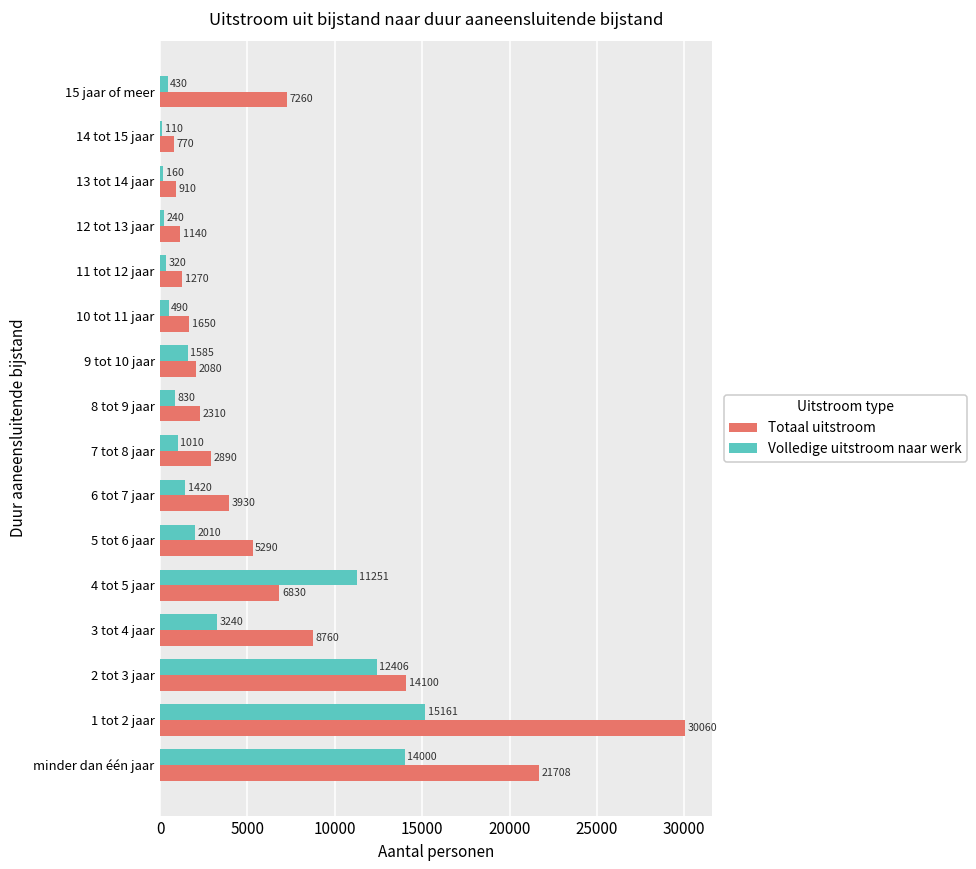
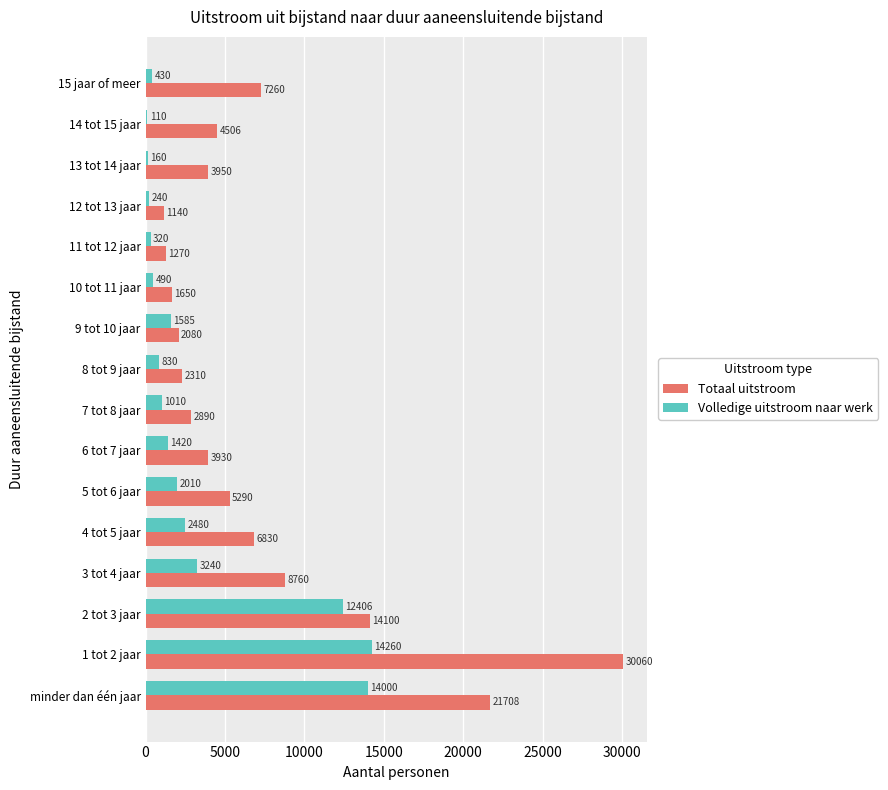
  {
    "Totaal uitstroom": {
      "15 jaar of meer": 7260,
-     "14 tot 15 jaar": 770,
-     "13 tot 14 jaar": 910,
+     "14 tot 15 jaar": 4506,
+     "13 tot 14 jaar": 3950,
      "12 tot 13 jaar": 1140,
      "11 tot 12 jaar": 1270,
      "10 tot 11 jaar": 1650,
      "9 tot 10 jaar": 2080,
      "8 tot 9 jaar": 2310,
      "7 tot 8 jaar": 2890,
      "6 tot 7 jaar": 3930,
      "5 tot 6 jaar": 5290,
      "4 tot 5 jaar": 6830,
      "3 tot 4 jaar": 8760,
      "2 tot 3 jaar": 14100,
      "1 tot 2 jaar": 30060,
      "minder dan één jaar": 21708
    },
    "Volledige uitstroom naar werk": {
      "15 jaar of meer": 430,
      "14 tot 15 jaar": 110,
      "13 tot 14 jaar": 160,
      "12 tot 13 jaar": 240,
      "11 tot 12 jaar": 320,
      "10 tot 11 jaar": 490,
      "9 tot 10 jaar": 1585,
      "8 tot 9 jaar": 830,
      "7 tot 8 jaar": 1010,
      "6 tot 7 jaar": 1420,
      "5 tot 6 jaar": 2010,
-     "4 tot 5 jaar": 11251,
+     "4 tot 5 jaar": 2480,
      "3 tot 4 jaar": 3240,
      "2 tot 3 jaar": 12406,
-     "1 tot 2 jaar": 15161,
+     "1 tot 2 jaar": 14260,
      "minder dan één jaar": 14000
    }
  }
